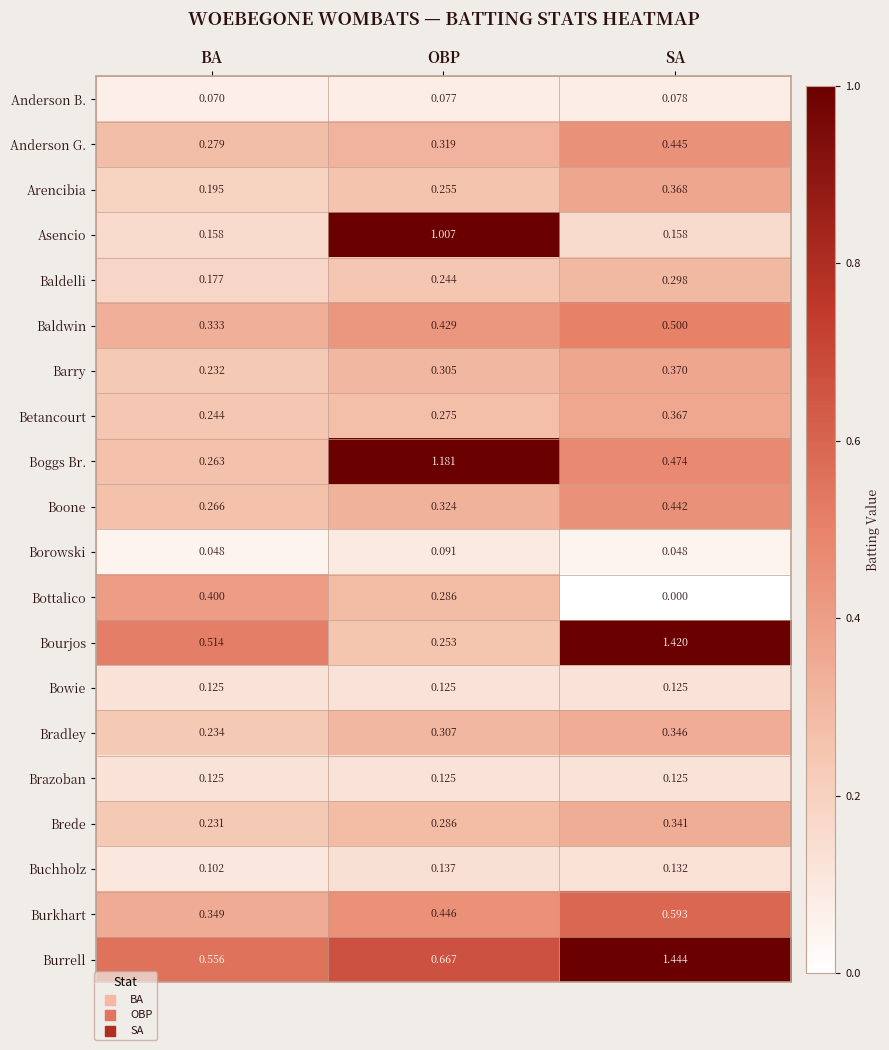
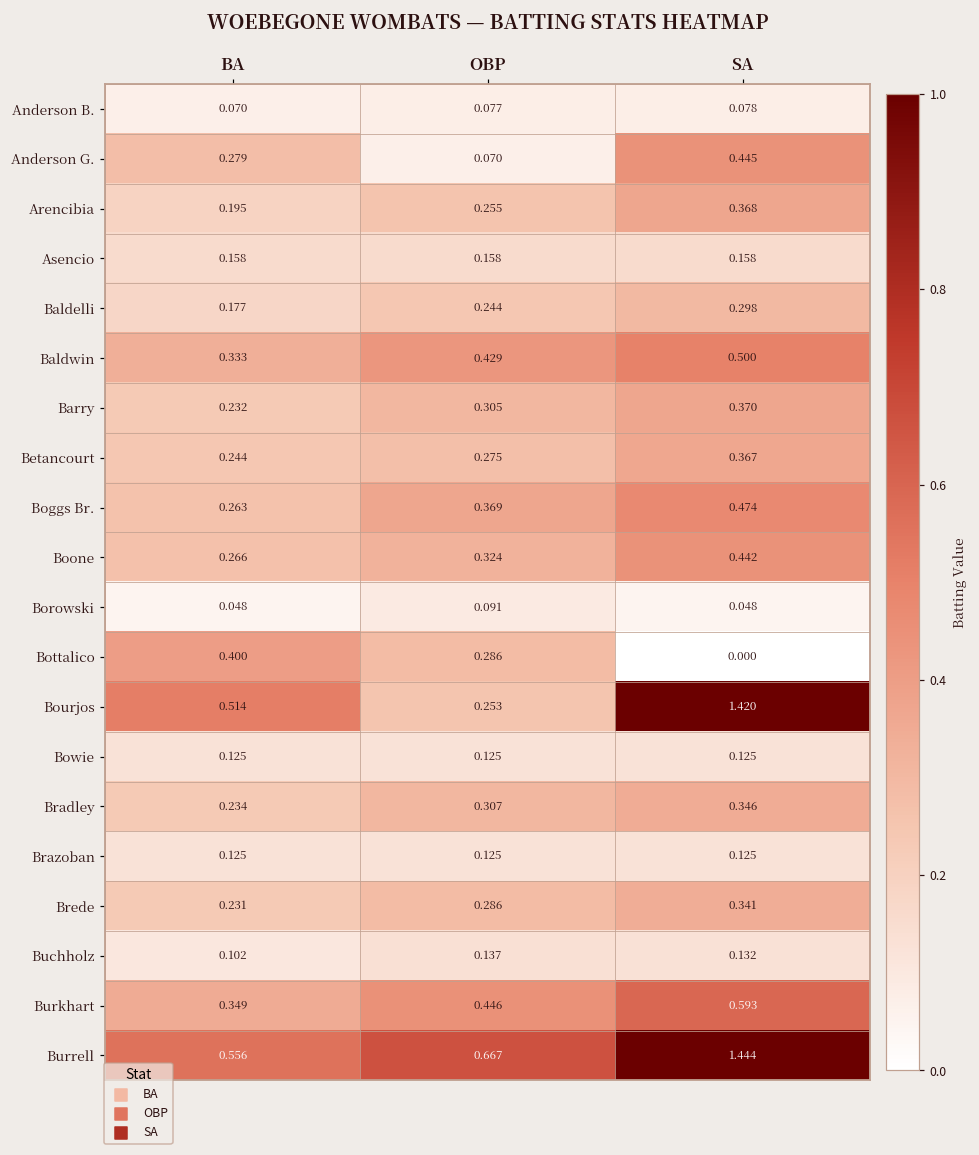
  {
    "Anderson B.": {
      "BA": 0.070,
      "OBP": 0.077,
      "SA": 0.078
    },
    "Anderson G.": {
      "BA": 0.279,
-     "OBP": 0.319,
+     "OBP": 0.070,
      "SA": 0.445
    },
    "Arencibia": {
      "BA": 0.195,
      "OBP": 0.255,
      "SA": 0.368
    },
    "Asencio": {
      "BA": 0.158,
-     "OBP": 1.007,
+     "OBP": 0.158,
      "SA": 0.158
    },
    "Baldelli": {
      "BA": 0.177,
      "OBP": 0.244,
      "SA": 0.298
    },
    "Baldwin": {
      "BA": 0.333,
      "OBP": 0.429,
      "SA": 0.500
    },
    "Barry": {
      "BA": 0.232,
      "OBP": 0.305,
      "SA": 0.370
    },
    "Betancourt": {
      "BA": 0.244,
      "OBP": 0.275,
      "SA": 0.367
    },
    "Boggs Br.": {
      "BA": 0.263,
-     "OBP": 1.181,
+     "OBP": 0.369,
      "SA": 0.474
    },
    "Boone": {
      "BA": 0.266,
      "OBP": 0.324,
      "SA": 0.442
    },
    "Borowski": {
      "BA": 0.048,
      "OBP": 0.091,
      "SA": 0.048
    },
    "Bottalico": {
      "BA": 0.400,
      "OBP": 0.286,
      "SA": 0.000
    },
    "Bourjos": {
      "BA": 0.514,
      "OBP": 0.253,
      "SA": 1.420
    },
    "Bowie": {
      "BA": 0.125,
      "OBP": 0.125,
      "SA": 0.125
    },
    "Bradley": {
      "BA": 0.234,
      "OBP": 0.307,
      "SA": 0.346
    },
    "Brazoban": {
      "BA": 0.125,
      "OBP": 0.125,
      "SA": 0.125
    },
    "Brede": {
      "BA": 0.231,
      "OBP": 0.286,
      "SA": 0.341
    },
    "Buchholz": {
      "BA": 0.102,
      "OBP": 0.137,
      "SA": 0.132
    },
    "Burkhart": {
      "BA": 0.349,
      "OBP": 0.446,
      "SA": 0.593
    },
    "Burrell": {
      "BA": 0.556,
      "OBP": 0.667,
      "SA": 1.444
    }
  }
